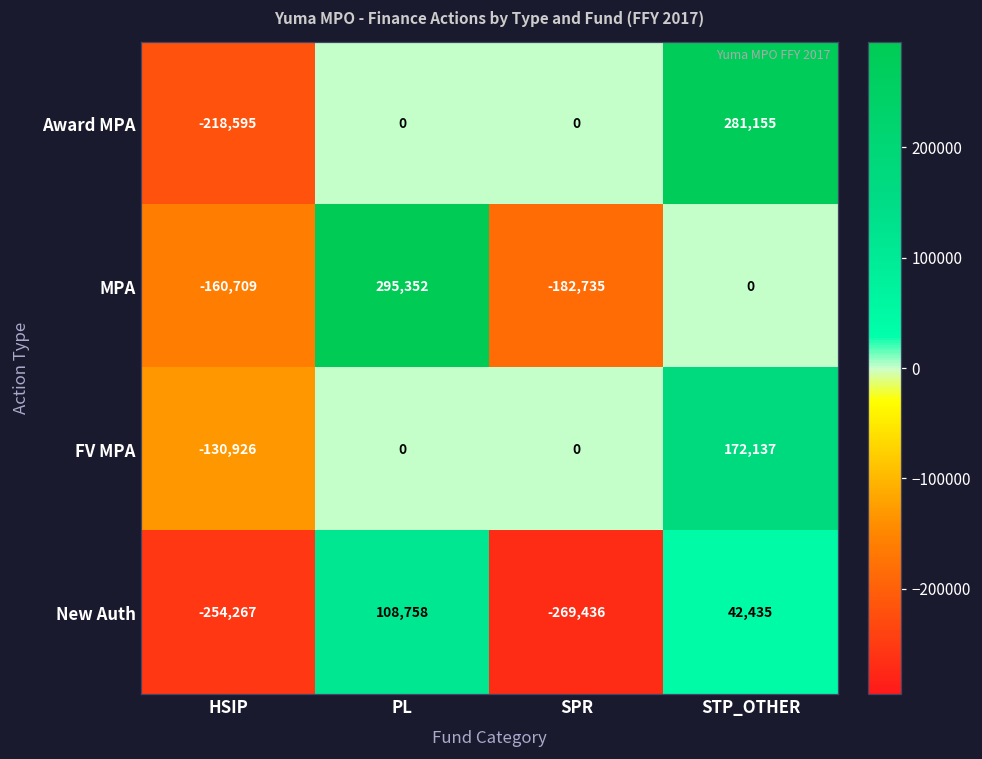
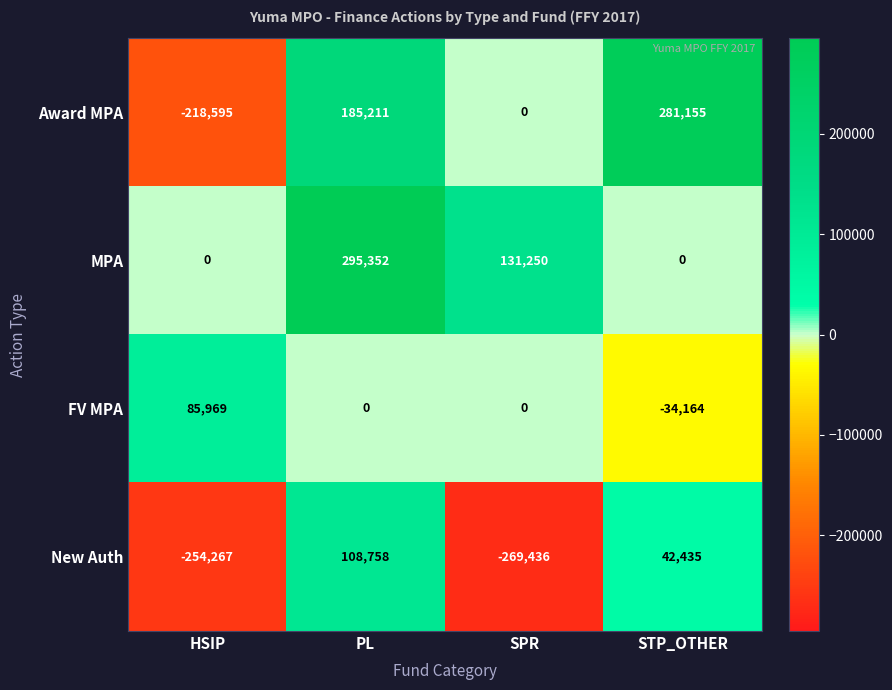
  {
    "Award MPA": {
      "HSIP": "-218,595",
-     "PL": "0",
+     "PL": "185,211",
      "SPR": "0"
    },
    "MPA": {
-     "HSIP": "-160,709",
+     "HSIP": "0",
      "PL": "295,352",
-     "SPR": "-182,735",
+     "SPR": "131,250",
      "STP_OTHER": "0"
    },
    "FV MPA": {
-     "HSIP": "-130,926",
+     "HSIP": "85,969",
      "PL": "0",
      "SPR": "0",
-     "STP_OTHER": "172,137"
+     "STP_OTHER": "-34,164"
    },
    "New Auth": {
      "HSIP": "-254,267",
      "PL": "108,758",
      "SPR": "-269,436",
      "STP_OTHER": "42,435"
    }
  }
